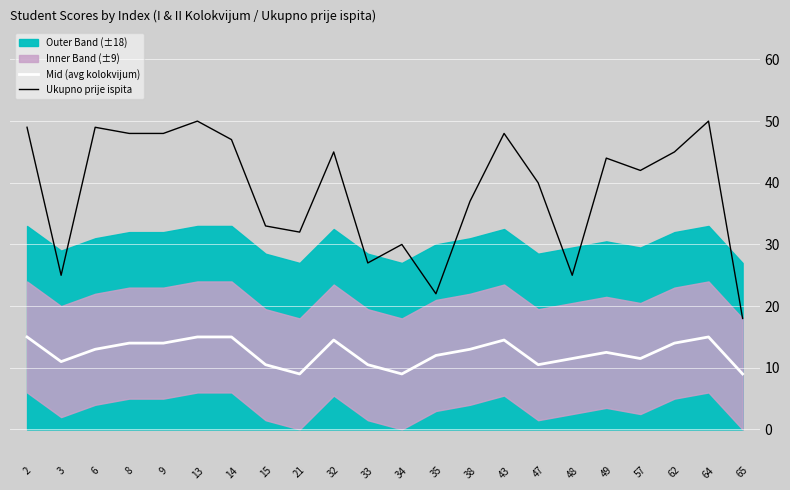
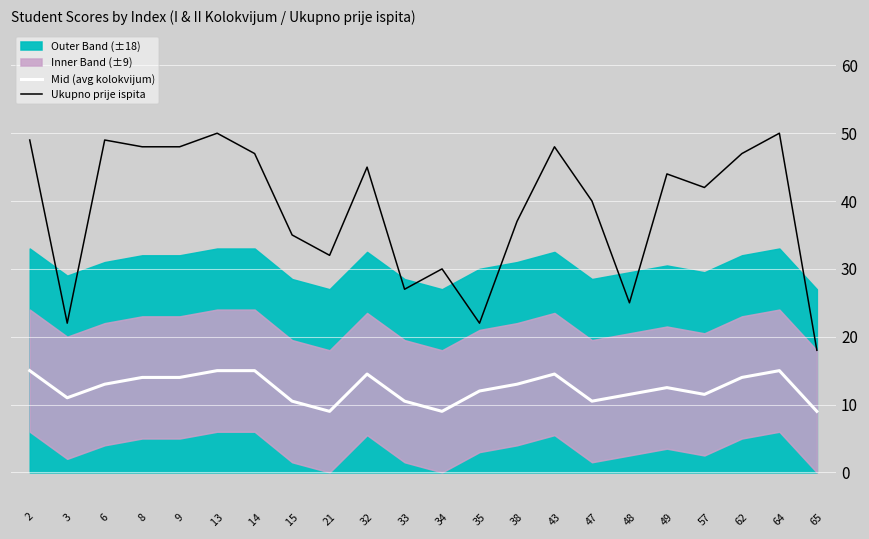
  {
    "Mid (avg kolokvijum)": {
      "2": 15,
      "3": 11,
      "6": 13,
      "8": 14,
      "9": 14,
      "13": 15,
      "14": 15,
      "15": 11,
      "21": 9,
      "32": 15,
      "33": 11,
      "34": 9,
      "35": 12,
      "38": 13,
      "43": 15,
      "47": 11,
      "48": 12,
      "49": 13,
      "57": 12,
      "62": 14,
      "64": 15,
      "65": 9
    },
    "Outer Band (±18)": {
      "2": 33,
      "3": 29,
      "6": 31,
      "8": 32,
      "9": 32,
      "13": 33,
      "14": 33,
      "15": 29,
      "21": 27,
      "32": 33,
      "33": 29,
      "34": 27,
      "35": 30,
      "38": 31,
      "43": 33,
      "47": 29,
      "48": 30,
      "49": 31,
      "57": 30,
      "62": 32,
      "64": 33,
      "65": 27
    },
    "Ukupno prije ispita": {
      "2": 49,
-     "3": 25,
+     "3": 22,
      "6": 49,
      "8": 48,
      "9": 48,
      "13": 50,
      "14": 47,
-     "15": 33,
+     "15": 35,
      "21": 32,
      "32": 45,
      "33": 27,
      "34": 30,
      "35": 22,
      "38": 37,
      "43": 48,
      "47": 40,
      "48": 25,
      "49": 44,
      "57": 42,
-     "62": 45,
+     "62": 47,
      "64": 50
    },
    "Inner Band (±9)": {
      "21": 18,
      "34": 18
    }
  }
